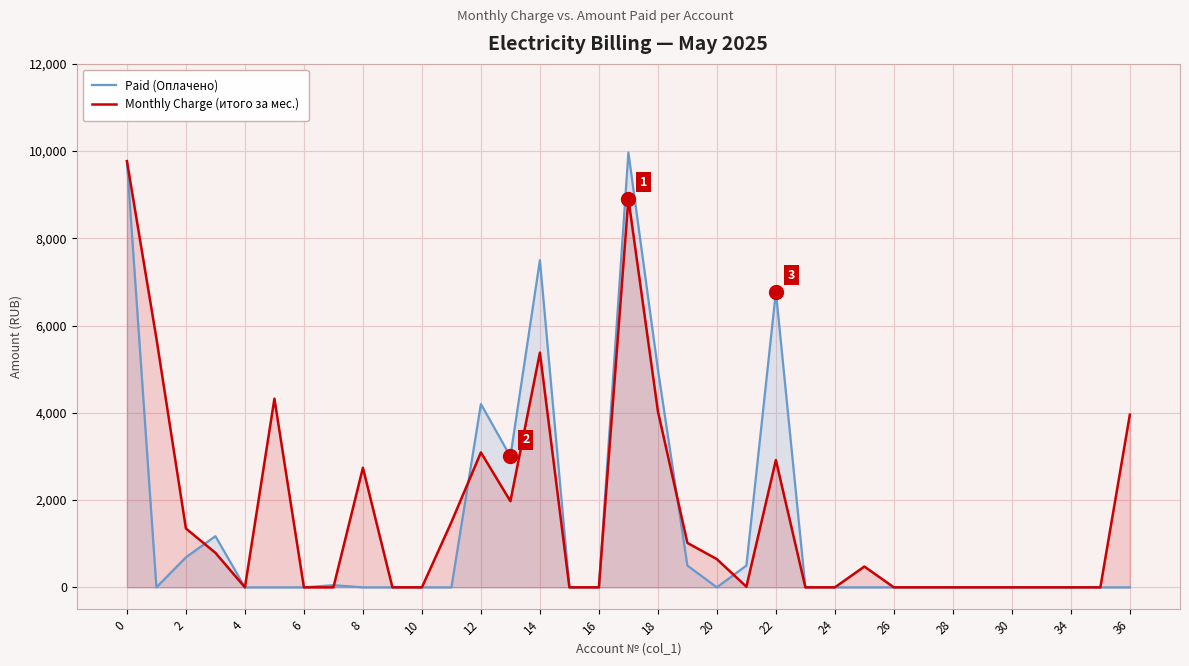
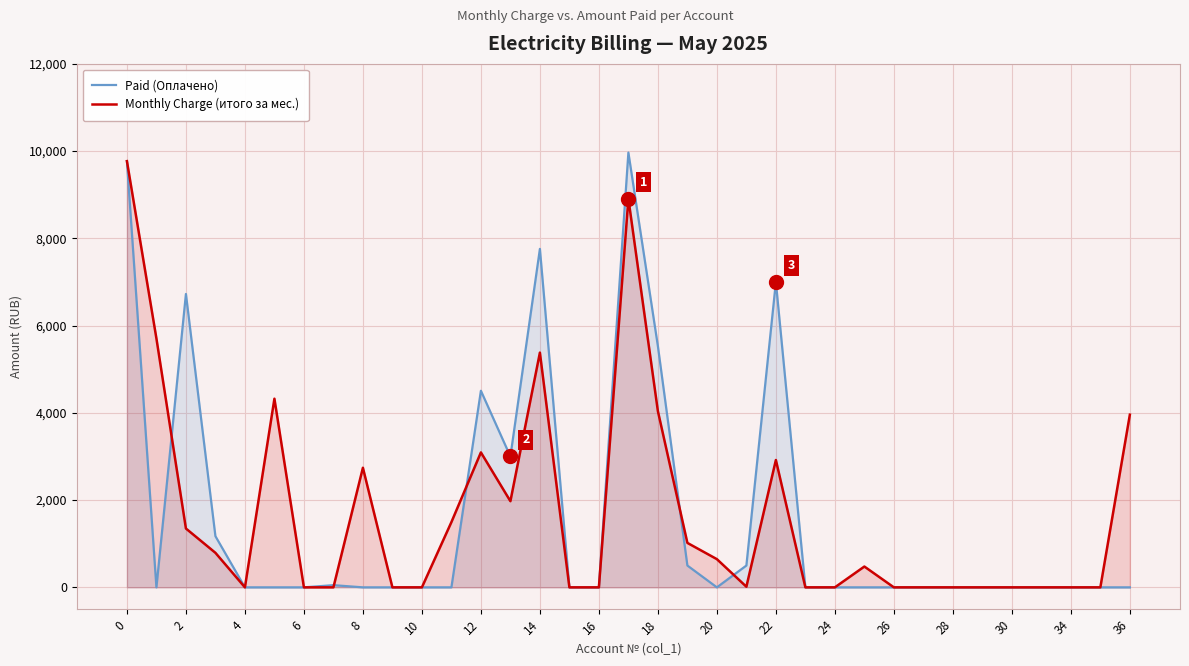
  {
    "Paid (Оплачено)": {
-     "2": "700",
+     "2": "6,700",
      "8": "0",
-     "12": "4,200",
-     "14": "7,500",
-     "18": "5,000",
+     "12": "4,500",
+     "14": "7,800",
+     "18": "5,500",
      "20": "0",
-     "22": "6,800",
+     "22": "7,000",
      "36": "0"
    }
  }
